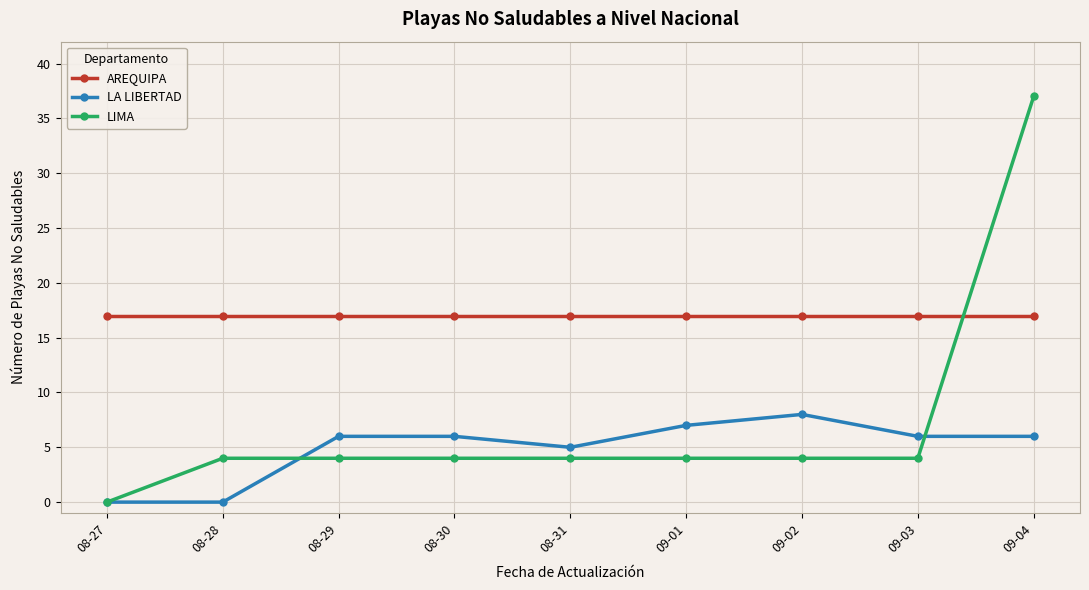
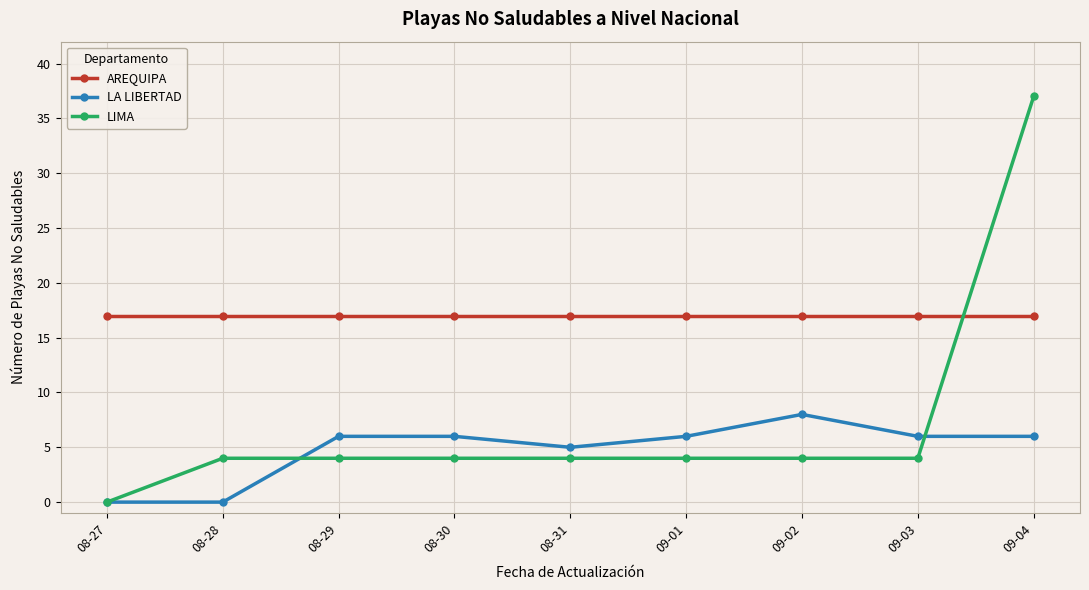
  {
    "AREQUIPA": {
      "08-27": 17,
      "08-28": 17,
      "08-29": 17,
      "08-30": 17,
      "08-31": 17,
      "09-01": 17,
      "09-02": 17,
      "09-03": 17,
      "09-04": 17
    },
    "LA LIBERTAD": {
      "08-28": 0,
      "08-29": 6,
      "08-30": 6,
      "08-31": 5,
-     "09-01": 7,
+     "09-01": 6,
      "09-02": 8,
      "09-03": 6,
      "09-04": 6
    },
    "LIMA": {
      "08-28": 4,
      "08-29": 4,
      "08-30": 4,
      "08-31": 4,
      "09-01": 4,
      "09-02": 4,
      "09-03": 4,
      "09-04": 37
    }
  }
